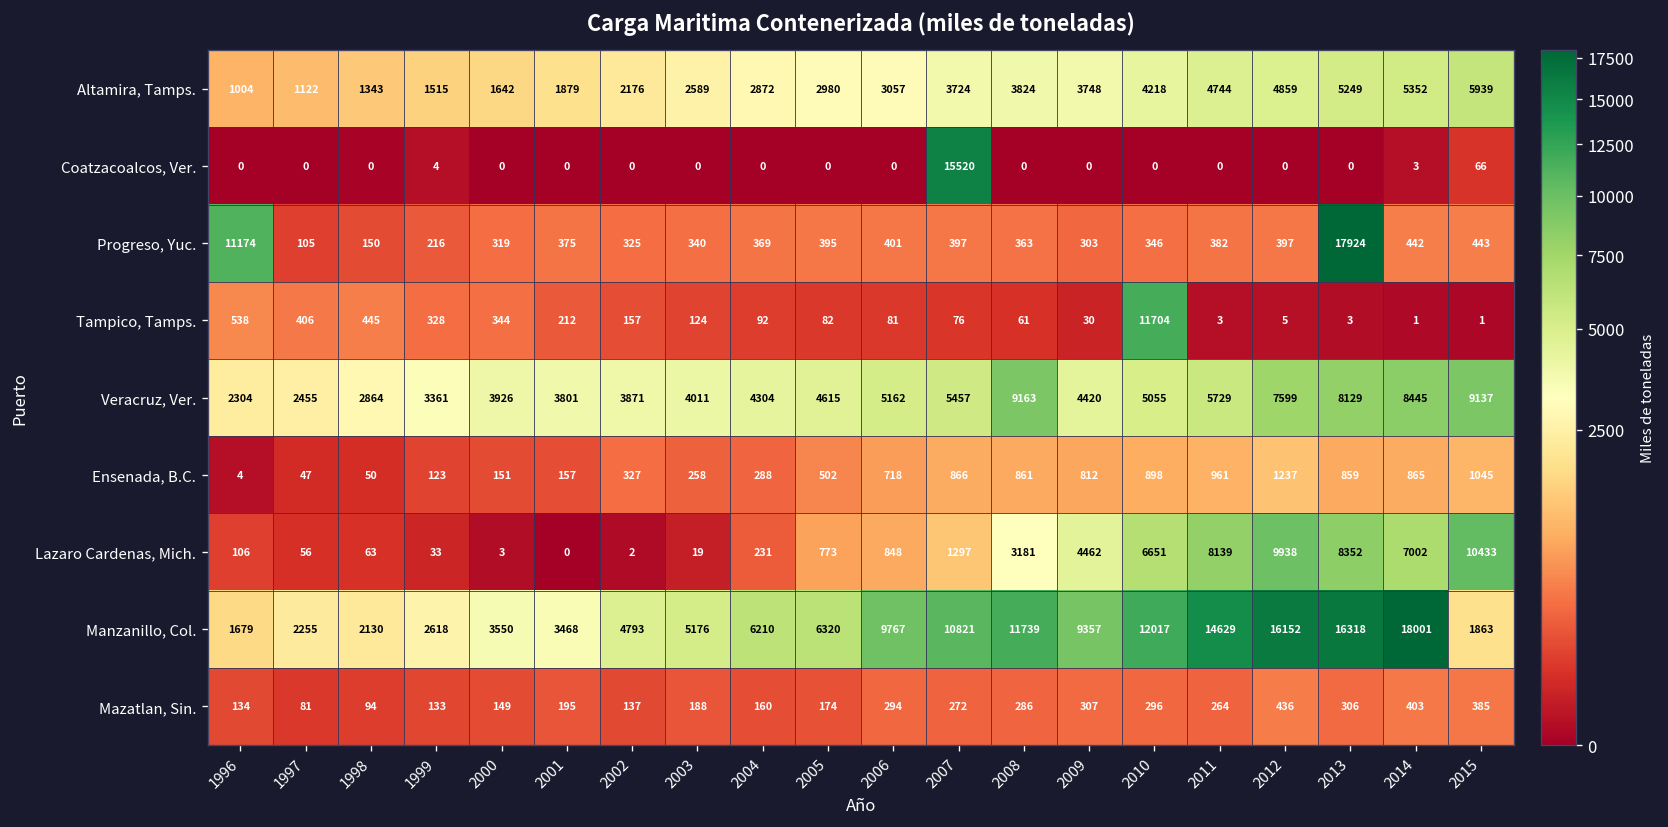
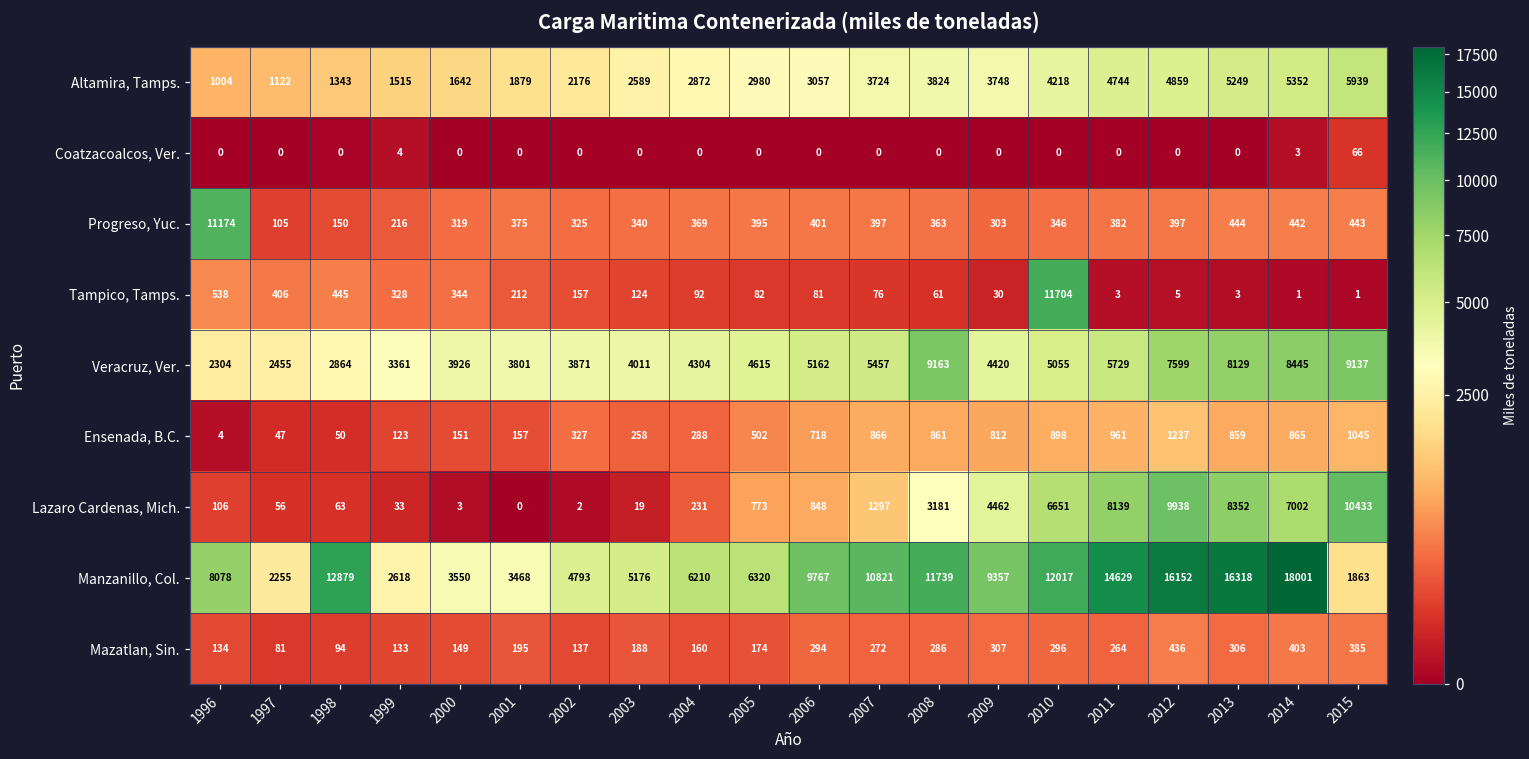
  {
    "Altamira, Tamps.": {
      "1996": 1004,
      "1997": 1122,
      "1998": 1343,
      "1999": 1515,
      "2000": 1642,
      "2001": 1879,
      "2002": 2176,
      "2003": 2589,
      "2004": 2872,
      "2005": 2980,
      "2006": 3057,
      "2007": 3724,
      "2008": 3824,
      "2009": 3748,
      "2010": 4218,
      "2011": 4744,
      "2012": 4859,
      "2013": 5249,
      "2014": 5352,
      "2015": 5939
    },
    "Coatzacoalcos, Ver.": {
      "1996": 0,
      "1997": 0,
      "1998": 0,
      "1999": 4,
      "2000": 0,
      "2001": 0,
      "2002": 0,
      "2003": 0,
      "2004": 0,
      "2005": 0,
      "2006": 0,
-     "2007": 15520,
+     "2007": 0,
      "2008": 0,
      "2009": 0,
      "2010": 0,
      "2011": 0,
      "2012": 0,
      "2013": 0,
      "2014": 3,
      "2015": 66
    },
    "Progreso, Yuc.": {
      "1996": 11174,
      "1997": 105,
      "1998": 150,
      "1999": 216,
      "2000": 319,
      "2001": 375,
      "2002": 325,
      "2003": 340,
      "2004": 369,
      "2005": 395,
      "2006": 401,
      "2007": 397,
      "2008": 363,
      "2009": 303,
      "2010": 346,
      "2011": 382,
      "2012": 397,
-     "2013": 17924,
+     "2013": 444,
      "2014": 442,
      "2015": 443
    },
    "Tampico, Tamps.": {
      "1996": 538,
      "1997": 406,
      "1998": 445,
      "1999": 328,
      "2000": 344,
      "2001": 212,
      "2002": 157,
      "2003": 124,
      "2004": 92,
      "2005": 82,
      "2006": 81,
      "2007": 76,
      "2008": 61,
      "2009": 30,
      "2010": 11704,
      "2011": 3,
      "2012": 5,
      "2013": 3,
      "2014": 1,
      "2015": 1
    },
    "Veracruz, Ver.": {
      "1996": 2304,
      "1997": 2455,
      "1998": 2864,
      "1999": 3361,
      "2000": 3926,
      "2001": 3801,
      "2002": 3871,
      "2003": 4011,
      "2004": 4304,
      "2005": 4615,
      "2006": 5162,
      "2007": 5457,
      "2008": 9163,
      "2009": 4420,
      "2010": 5055,
      "2011": 5729,
      "2012": 7599,
      "2013": 8129,
      "2014": 8445,
      "2015": 9137
    },
    "Ensenada, B.C.": {
      "1996": 4,
      "1997": 47,
      "1998": 50,
      "1999": 123,
      "2000": 151,
      "2001": 157,
      "2002": 327,
      "2003": 258,
      "2004": 288,
      "2005": 502,
      "2006": 718,
      "2007": 866,
      "2008": 861,
      "2009": 812,
      "2010": 898,
      "2011": 961,
      "2012": 1237,
      "2013": 859,
      "2014": 865,
      "2015": 1045
    },
    "Lazaro Cardenas, Mich.": {
      "1996": 106,
      "1997": 56,
      "1998": 63,
      "1999": 33,
      "2000": 3,
      "2001": 0,
      "2002": 2,
      "2003": 19,
      "2004": 231,
      "2005": 773,
      "2006": 848,
      "2007": 1297,
      "2008": 3181,
      "2009": 4462,
      "2010": 6651,
      "2011": 8139,
      "2012": 9938,
      "2013": 8352,
      "2014": 7002,
      "2015": 10433
    },
    "Manzanillo, Col.": {
-     "1996": 1679,
+     "1996": 8078,
      "1997": 2255,
-     "1998": 2130,
+     "1998": 12879,
      "1999": 2618,
      "2000": 3550,
      "2001": 3468,
      "2002": 4793,
      "2003": 5176,
      "2004": 6210,
      "2005": 6320,
      "2006": 9767,
      "2007": 10821,
      "2008": 11739,
      "2009": 9357,
      "2010": 12017,
      "2011": 14629,
      "2012": 16152,
      "2013": 16318,
      "2014": 18001,
      "2015": 1863
    },
    "Mazatlan, Sin.": {
      "1996": 134,
      "1997": 81,
      "1998": 94,
      "1999": 133,
      "2000": 149,
      "2001": 195,
      "2002": 137,
      "2003": 188,
      "2004": 160,
      "2005": 174,
      "2006": 294,
      "2007": 272,
      "2008": 286,
      "2009": 307,
      "2010": 296,
      "2011": 264,
      "2012": 436,
      "2013": 306,
      "2014": 403,
      "2015": 385
    }
  }
